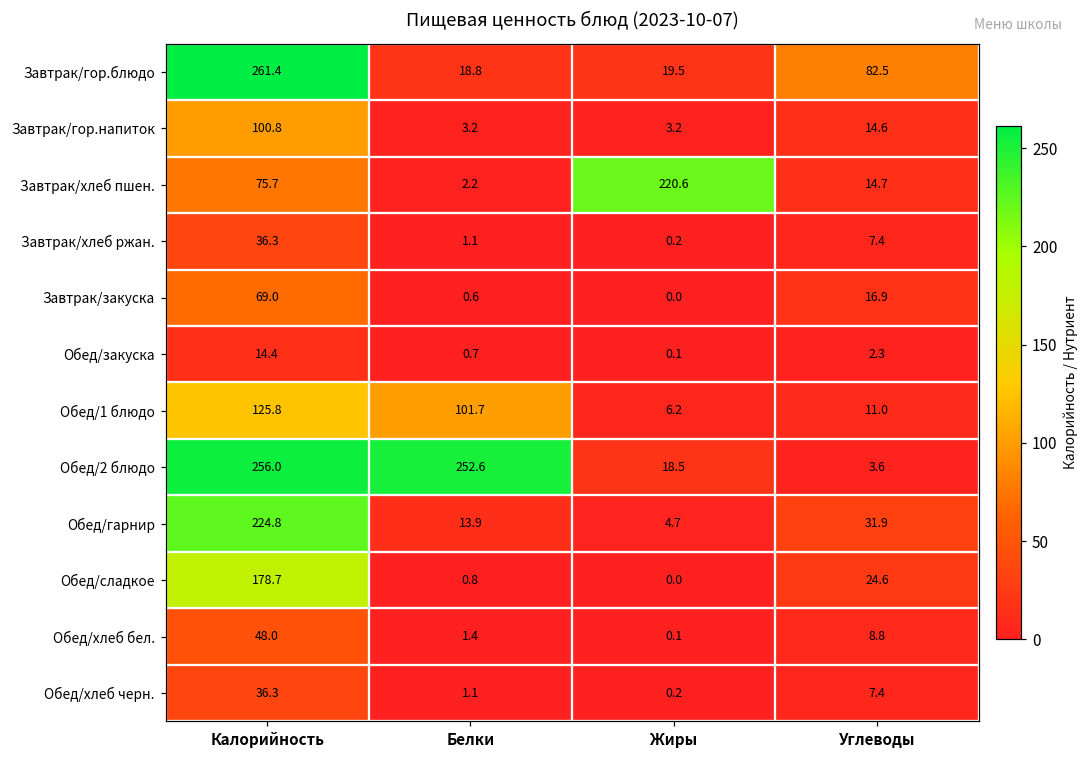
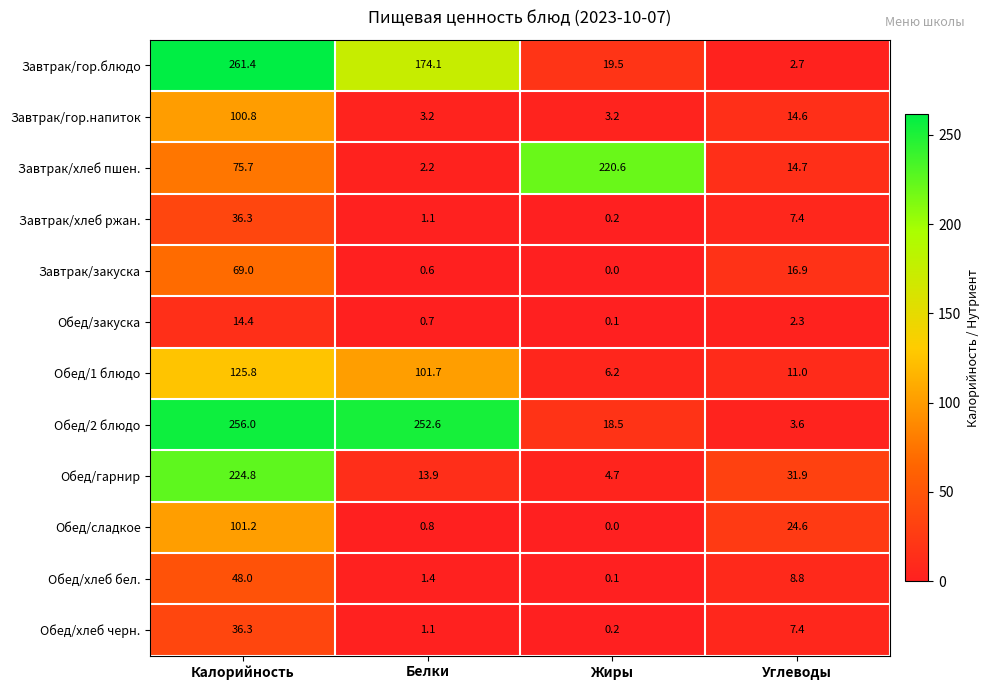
  {
    "Завтрак/гор.блюдо": {
      "Калорийность": 261.4,
-     "Белки": 18.8,
+     "Белки": 174.1,
      "Жиры": 19.5,
-     "Углеводы": 82.5
+     "Углеводы": 2.7
    },
    "Завтрак/гор.напиток": {
      "Калорийность": 100.8,
      "Белки": 3.2,
      "Жиры": 3.2,
      "Углеводы": 14.6
    },
    "Завтрак/хлеб пшен.": {
      "Калорийность": 75.7,
      "Белки": 2.2,
      "Жиры": 220.6,
      "Углеводы": 14.7
    },
    "Завтрак/хлеб ржан.": {
      "Калорийность": 36.3,
      "Белки": 1.1,
      "Жиры": 0.2,
      "Углеводы": 7.4
    },
    "Завтрак/закуска": {
      "Калорийность": 69.0,
      "Белки": 0.6,
      "Жиры": 0.0,
      "Углеводы": 16.9
    },
    "Обед/закуска": {
      "Калорийность": 14.4,
      "Белки": 0.7,
      "Жиры": 0.1,
      "Углеводы": 2.3
    },
    "Обед/1 блюдо": {
      "Калорийность": 125.8,
      "Белки": 101.7,
      "Жиры": 6.2,
      "Углеводы": 11.0
    },
    "Обед/2 блюдо": {
      "Калорийность": 256.0,
      "Белки": 252.6,
      "Жиры": 18.5,
      "Углеводы": 3.6
    },
    "Обед/гарнир": {
      "Калорийность": 224.8,
      "Белки": 13.9,
      "Жиры": 4.7,
      "Углеводы": 31.9
    },
    "Обед/сладкое": {
-     "Калорийность": 178.7,
+     "Калорийность": 101.2,
      "Белки": 0.8,
      "Жиры": 0.0,
      "Углеводы": 24.6
    },
    "Обед/хлеб бел.": {
      "Калорийность": 48.0,
      "Белки": 1.4,
      "Жиры": 0.1,
      "Углеводы": 8.8
    },
    "Обед/хлеб черн.": {
      "Калорийность": 36.3,
      "Белки": 1.1,
      "Жиры": 0.2,
      "Углеводы": 7.4
    }
  }
